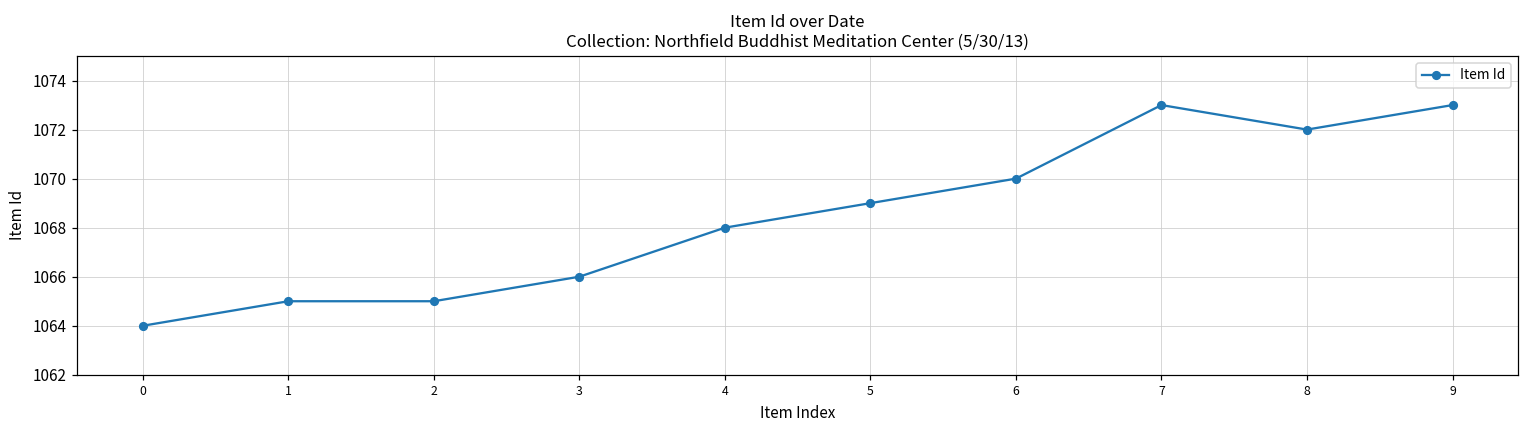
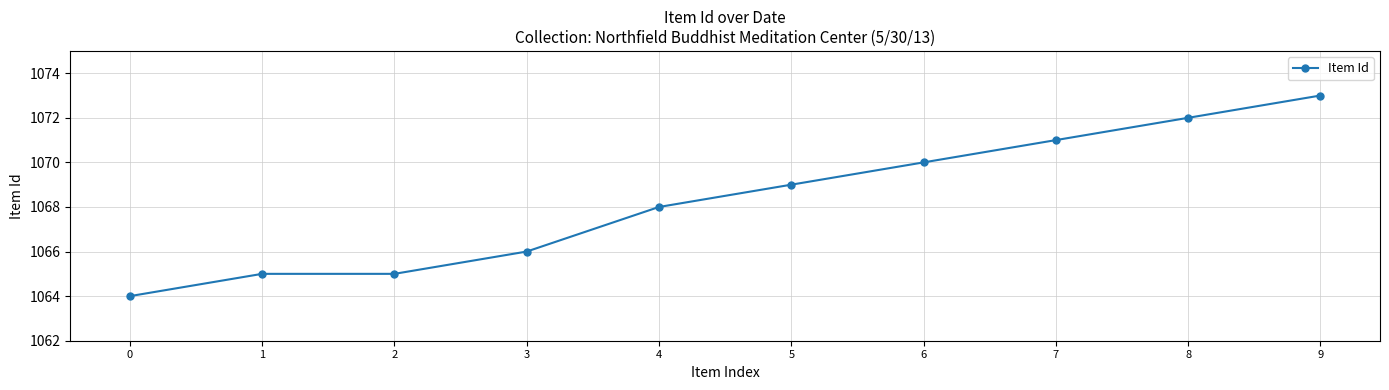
  {
    "0": 1064,
    "1": 1065,
    "2": 1065,
    "3": 1066,
    "4": 1068,
    "5": 1069,
    "6": 1070,
-   "7": 1073,
+   "7": 1071,
    "8": 1072,
    "9": 1073
  }
